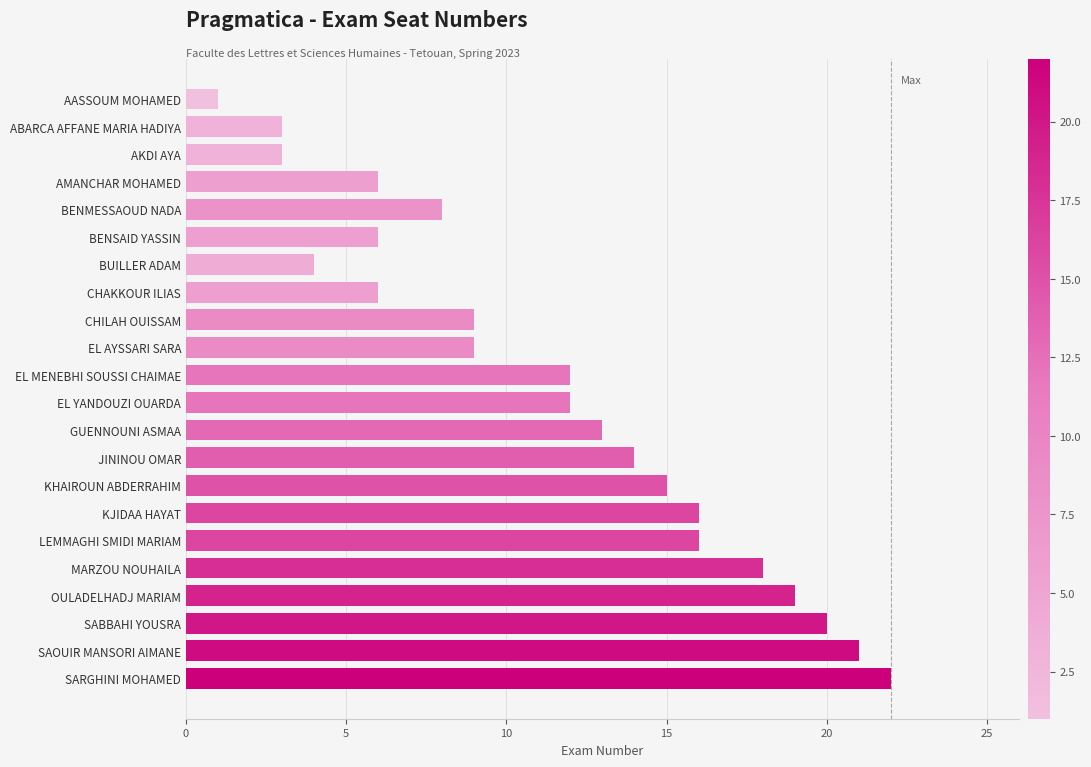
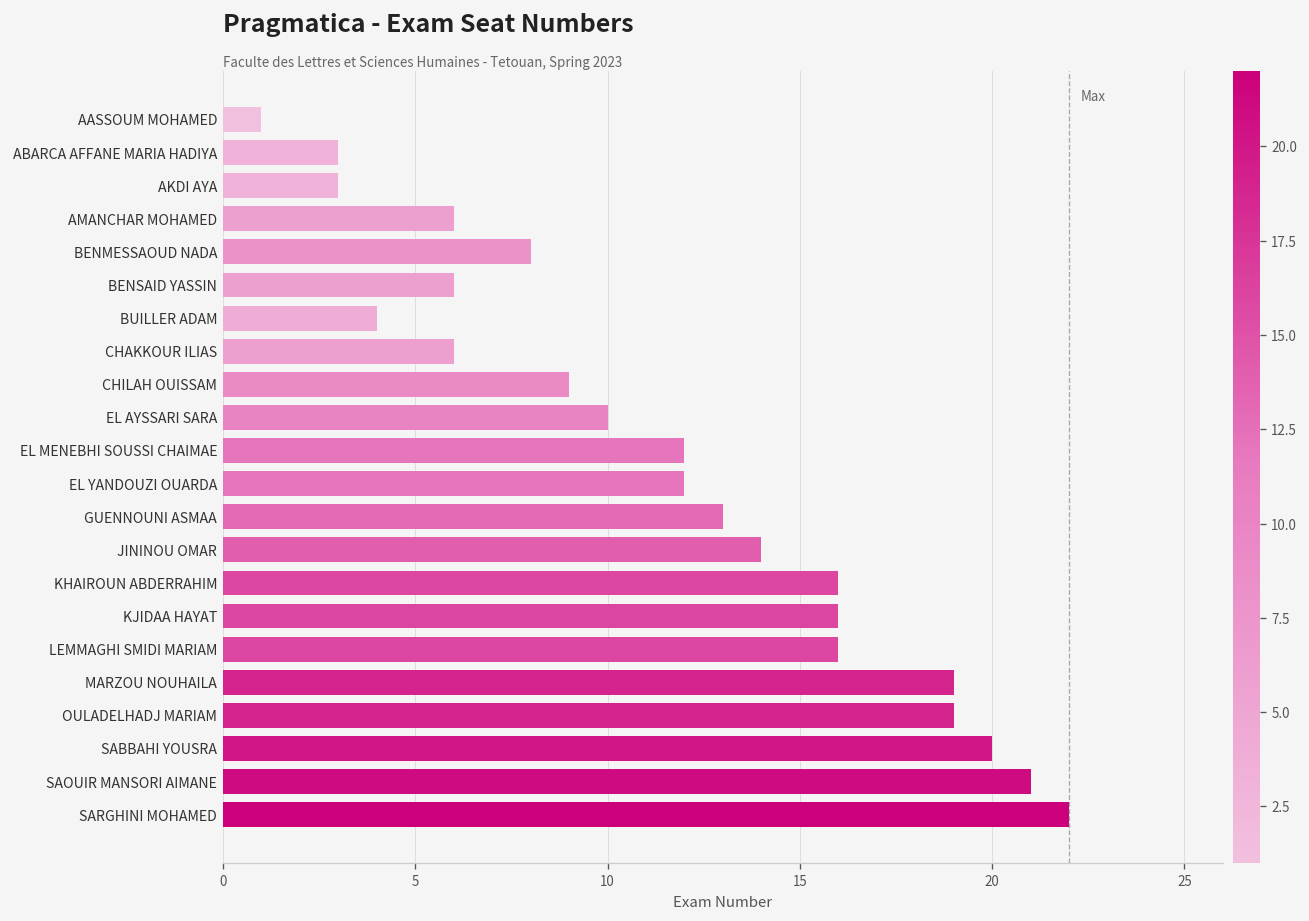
  {
    "AASSOUM MOHAMED": 1,
    "ABARCA AFFANE MARIA HADIYA": 3,
    "AKDI AYA": 3,
    "AMANCHAR MOHAMED": 6,
    "BENMESSAOUD NADA": 8,
    "BENSAID YASSIN": 6,
    "BUILLER ADAM": 4,
    "CHAKKOUR ILIAS": 6,
    "CHILAH OUISSAM": 9,
-   "EL AYSSARI SARA": 9,
+   "EL AYSSARI SARA": 10,
    "EL MENEBHI SOUSSI CHAIMAE": 12,
    "EL YANDOUZI OUARDA": 12,
    "GUENNOUNI ASMAA": 13,
    "JININOU OMAR": 14,
-   "KHAIROUN ABDERRAHIM": 15,
+   "KHAIROUN ABDERRAHIM": 16,
    "KJIDAA HAYAT": 16,
    "LEMMAGHI SMIDI MARIAM": 16,
-   "MARZOU NOUHAILA": 18,
+   "MARZOU NOUHAILA": 19,
    "OULADELHADJ MARIAM": 19,
    "SABBAHI YOUSRA": 20,
    "SAOUIR MANSORI AIMANE": 21,
    "SARGHINI MOHAMED": 22
  }
